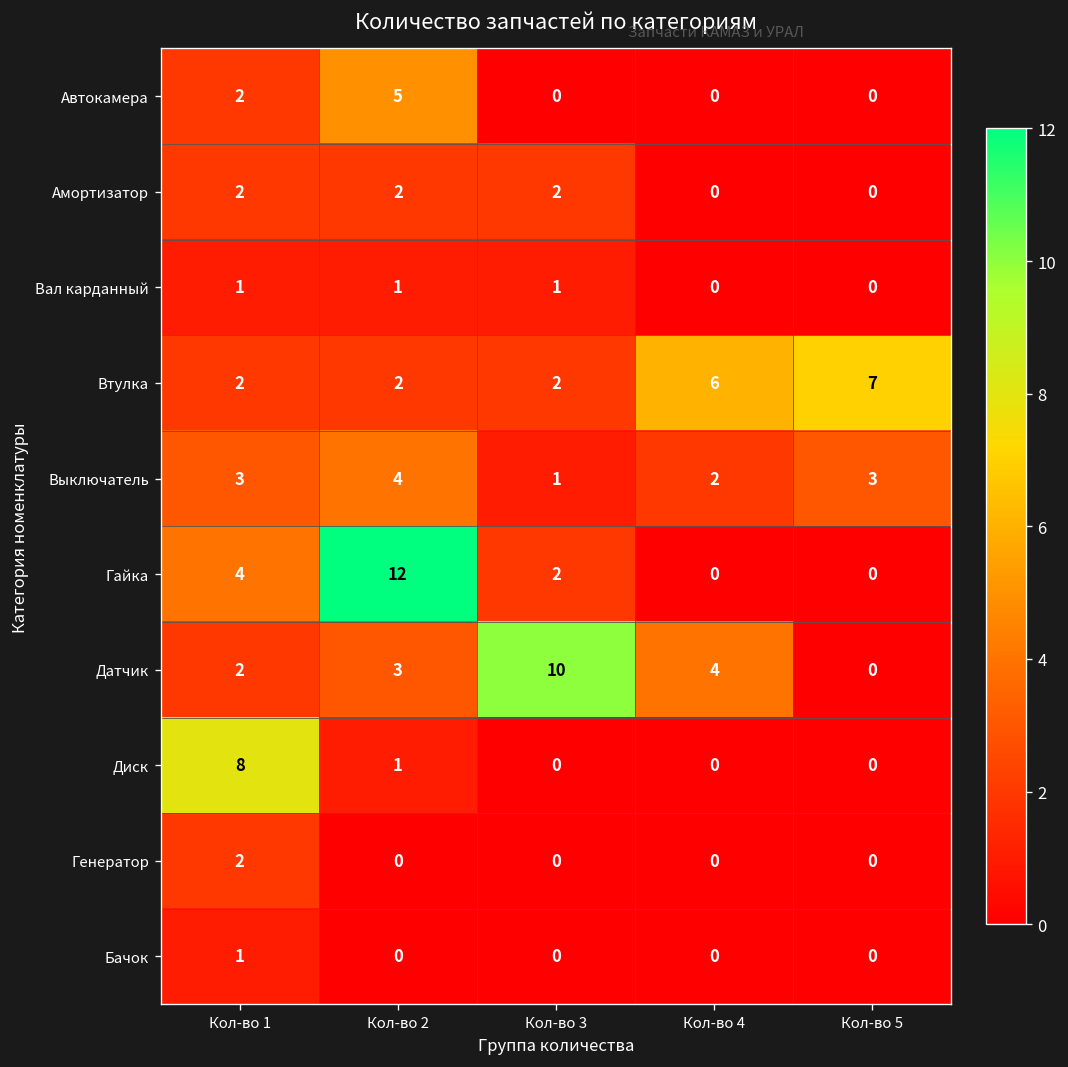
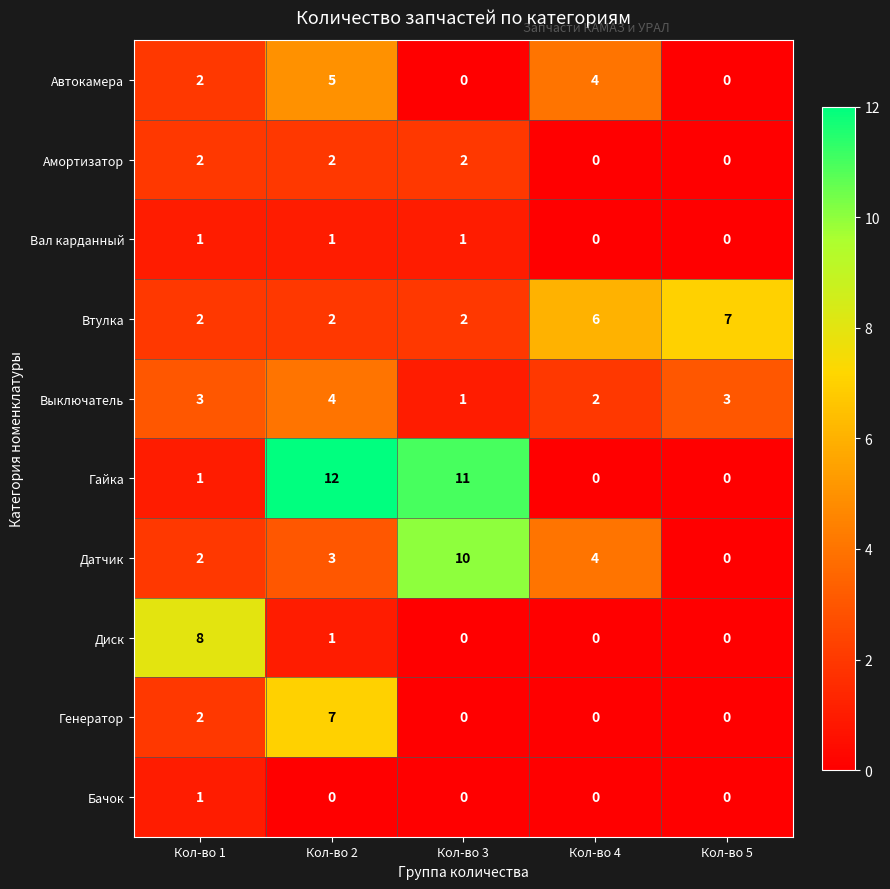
  {
    "Автокамера": {
      "Кол-во 1": 2,
      "Кол-во 2": 5,
      "Кол-во 3": 0,
-     "Кол-во 4": 0,
+     "Кол-во 4": 4,
      "Кол-во 5": 0
    },
    "Амортизатор": {
      "Кол-во 1": 2,
      "Кол-во 2": 2,
      "Кол-во 3": 2,
      "Кол-во 4": 0,
      "Кол-во 5": 0
    },
    "Вал карданный": {
      "Кол-во 1": 1,
      "Кол-во 2": 1,
      "Кол-во 3": 1,
      "Кол-во 4": 0,
      "Кол-во 5": 0
    },
    "Втулка": {
      "Кол-во 1": 2,
      "Кол-во 2": 2,
      "Кол-во 3": 2,
      "Кол-во 4": 6,
      "Кол-во 5": 7
    },
    "Выключатель": {
      "Кол-во 1": 3,
      "Кол-во 2": 4,
      "Кол-во 3": 1,
      "Кол-во 4": 2,
      "Кол-во 5": 3
    },
    "Гайка": {
-     "Кол-во 1": 4,
+     "Кол-во 1": 1,
      "Кол-во 2": 12,
-     "Кол-во 3": 2,
+     "Кол-во 3": 11,
      "Кол-во 4": 0,
      "Кол-во 5": 0
    },
    "Датчик": {
      "Кол-во 1": 2,
      "Кол-во 2": 3,
      "Кол-во 3": 10,
      "Кол-во 4": 4,
      "Кол-во 5": 0
    },
    "Диск": {
      "Кол-во 1": 8,
      "Кол-во 2": 1,
      "Кол-во 3": 0,
      "Кол-во 4": 0,
      "Кол-во 5": 0
    },
    "Генератор": {
      "Кол-во 1": 2,
-     "Кол-во 2": 0,
+     "Кол-во 2": 7,
      "Кол-во 3": 0,
      "Кол-во 4": 0,
      "Кол-во 5": 0
    },
    "Бачок": {
      "Кол-во 1": 1,
      "Кол-во 2": 0,
      "Кол-во 3": 0,
      "Кол-во 4": 0,
      "Кол-во 5": 0
    }
  }
